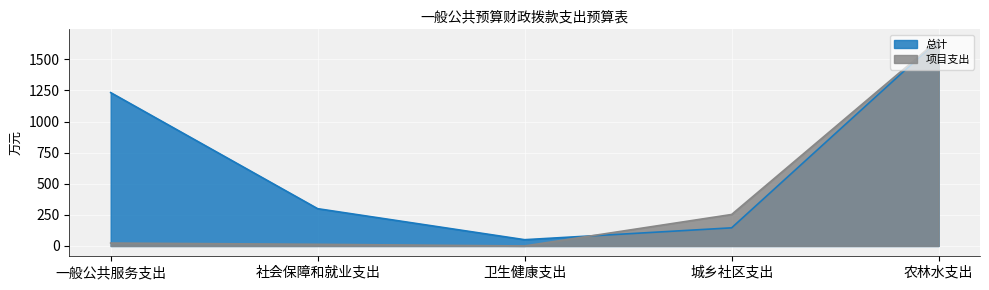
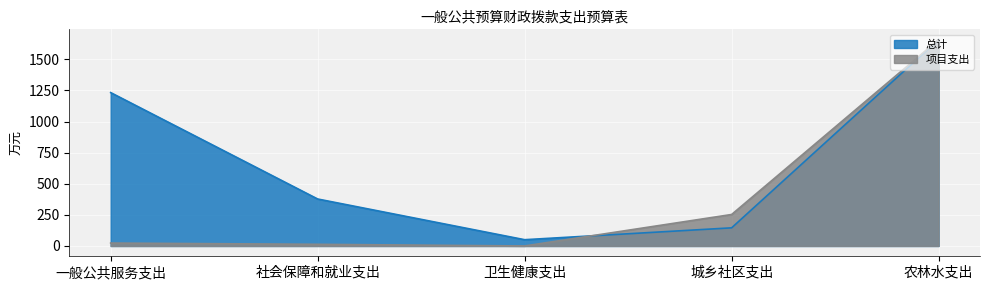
  {
    "总计": {
      "一般公共服务支出": 1230,
-     "社会保障和就业支出": 300,
+     "社会保障和就业支出": 380,
      "卫生健康支出": 50,
      "城乡社区支出": 150
    },
    "项目支出": {
      "一般公共服务支出": 20,
      "社会保障和就业支出": 10,
      "卫生健康支出": 0,
      "城乡社区支出": 250
    }
  }
